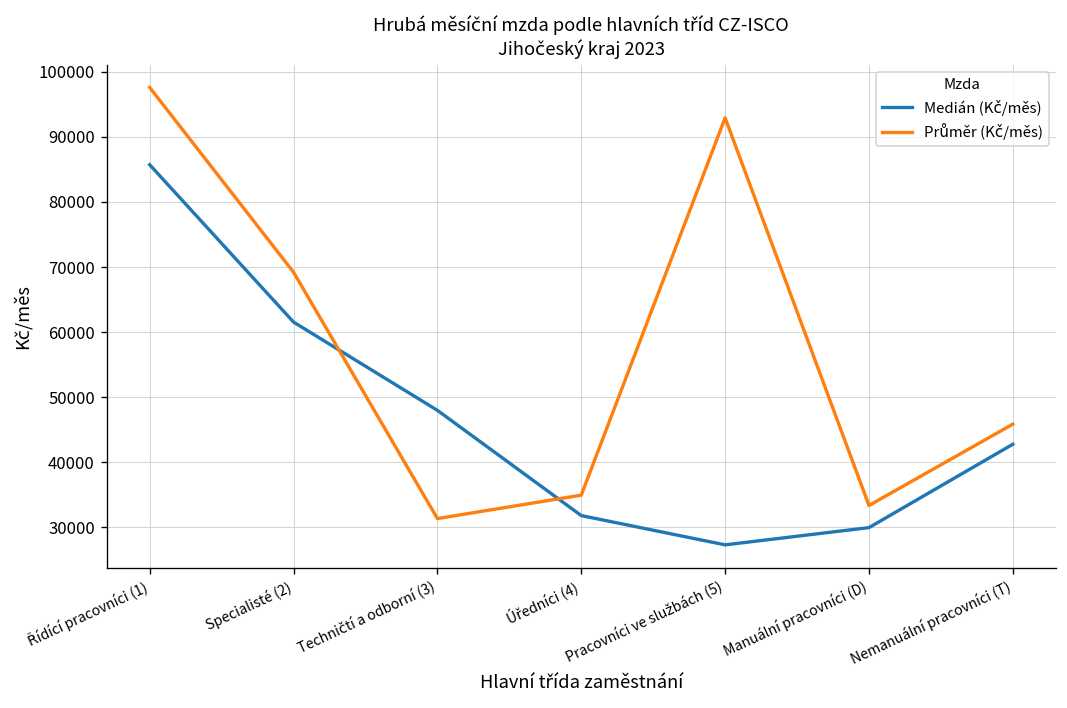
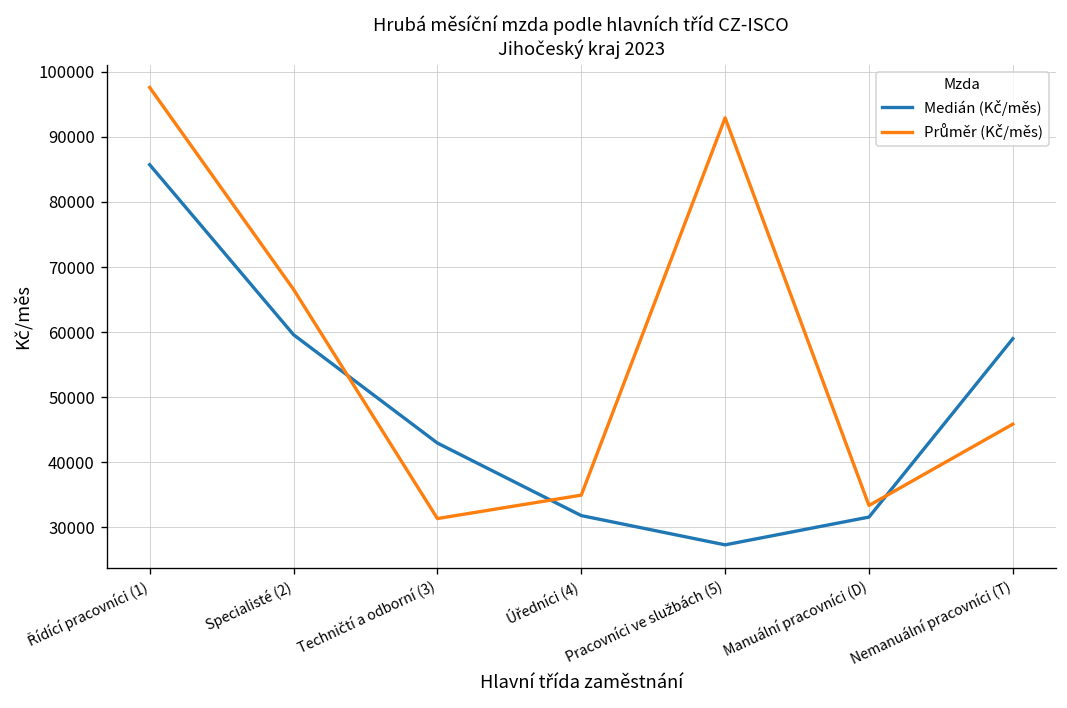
  {
    "Medián (Kč/měs)": {
      "Řídící pracovníci (1)": 86000,
-     "Specialisté (2)": 62000,
-     "Techničtí a odborní (3)": 48000,
+     "Specialisté (2)": 60000,
+     "Techničtí a odborní (3)": 43000,
      "Úředníci (4)": 32000,
      "Pracovníci ve službách (5)": 27000,
-     "Manuální pracovníci (D)": 30000,
-     "Nemanuální pracovníci (T)": 43000
+     "Manuální pracovníci (D)": 32000,
+     "Nemanuální pracovníci (T)": 59000
    },
    "Průměr (Kč/měs)": {
      "Řídící pracovníci (1)": 98000,
-     "Specialisté (2)": 69000,
+     "Specialisté (2)": 67000,
      "Techničtí a odborní (3)": 31000,
      "Úředníci (4)": 35000,
      "Pracovníci ve službách (5)": 93000,
      "Manuální pracovníci (D)": 33000,
      "Nemanuální pracovníci (T)": 46000
    }
  }
